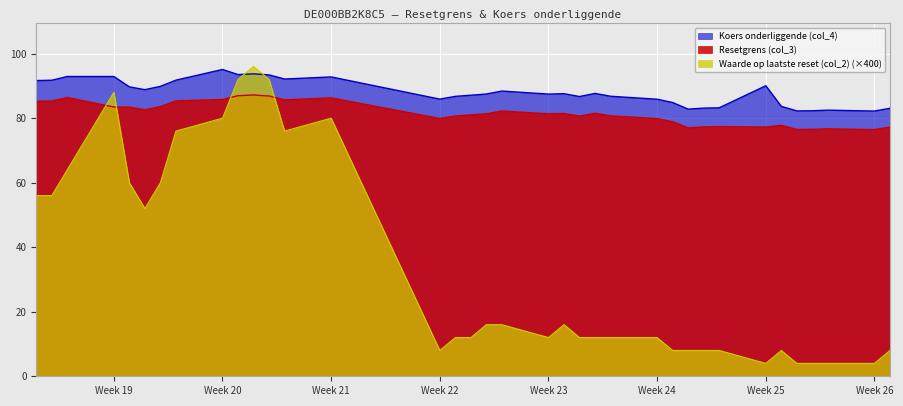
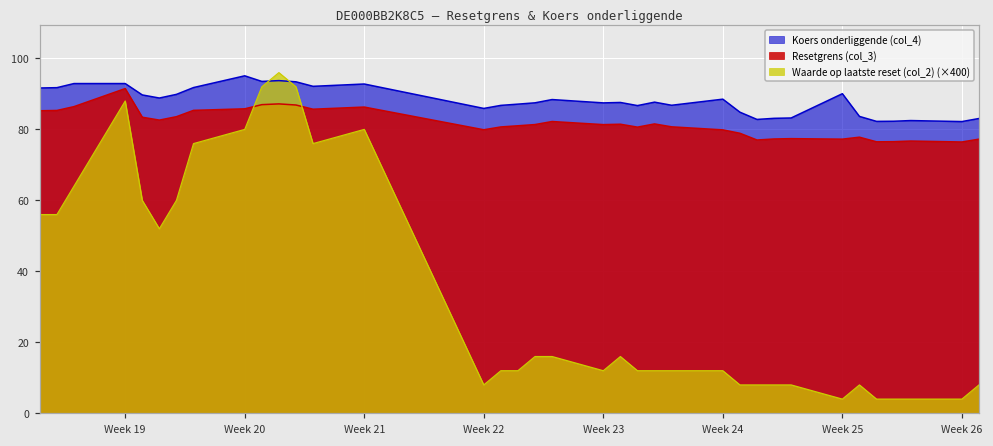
  {
    "Koers onderliggende (col_4)": {
      "Week 19": 93,
      "Week 20": 95,
      "Week 21": 93,
      "Week 22": 86,
      "Week 23": 87,
-     "Week 24": 86,
+     "Week 24": 89,
      "Week 25": 90,
      "Week 26": 82
    },
    "Resetgrens (col_3)": {
-     "Week 19": 83,
+     "Week 19": 92,
      "Week 20": 86,
      "Week 21": 86,
      "Week 22": 80,
      "Week 23": 81,
      "Week 24": 80,
      "Week 25": 77,
      "Week 26": 76
    },
    "Waarde op laatste reset (col_2) (×400)": {
      "Week 19": 88,
      "Week 20": 80,
      "Week 21": 80,
      "Week 22": 8,
      "Week 23": 12,
      "Week 24": 12,
      "Week 25": 4,
      "Week 26": 4
    }
  }
